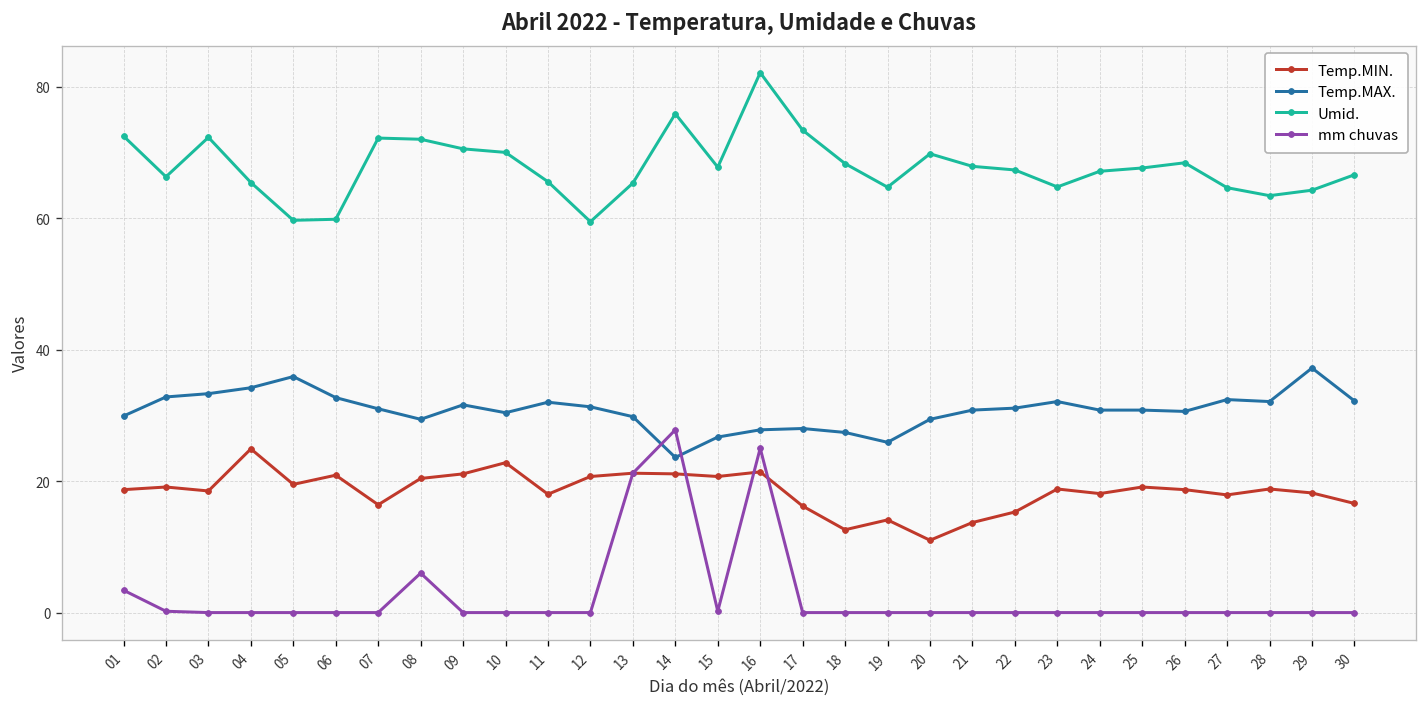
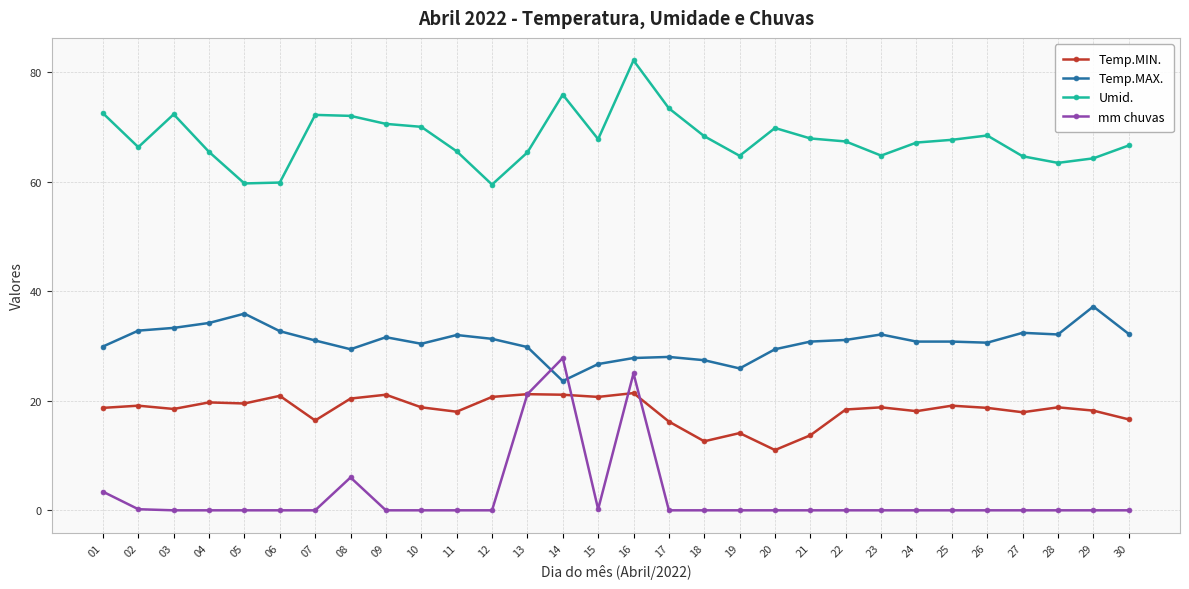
  {
    "Temp.MIN.": {
      "01": 19,
      "02": 19,
      "03": 19,
-     "04": 25,
+     "04": 20,
      "05": 20,
      "06": 21,
      "07": 16,
      "08": 20,
      "09": 21,
-     "10": 23,
+     "10": 19,
      "11": 18,
      "12": 21,
      "14": 21,
      "15": 21,
      "16": 21,
      "17": 16,
      "18": 13,
      "19": 14,
      "20": 11,
      "21": 14,
-     "22": 15,
+     "22": 18,
      "23": 19,
      "24": 18,
      "25": 19,
      "26": 19,
      "27": 18,
      "28": 19,
      "29": 18,
      "30": 17
    },
    "Temp.MAX.": {
      "01": 30,
      "02": 33,
      "03": 33,
      "04": 34,
      "05": 36,
      "06": 33,
      "07": 31,
      "08": 29,
      "09": 32,
      "10": 30,
      "11": 32,
      "12": 31,
      "13": 30,
      "14": 24,
      "15": 27,
      "16": 28,
      "17": 28,
      "18": 27,
      "19": 26,
      "20": 29,
      "21": 31,
      "22": 31,
      "23": 32,
      "24": 31,
      "25": 31,
      "26": 31,
      "27": 32,
      "28": 32,
      "29": 37,
      "30": 32
    },
    "Umid.": {
      "01": 72,
      "02": 66,
      "03": 72,
      "04": 65,
      "05": 60,
      "06": 60,
      "07": 72,
      "08": 72,
      "09": 71,
      "10": 70,
      "11": 66,
      "12": 59,
      "13": 65,
      "14": 76,
      "15": 68,
      "16": 82,
      "17": 73,
      "18": 68,
      "19": 65,
      "20": 70,
      "21": 68,
      "22": 67,
      "23": 65,
      "24": 67,
      "25": 68,
      "26": 68,
      "27": 65,
      "28": 63,
      "29": 64,
      "30": 67
    },
    "mm chuvas": {
      "01": 3,
      "02": 0,
      "03": 0,
      "04": 0,
      "05": 0,
      "06": 0,
      "07": 0,
      "08": 6,
      "09": 0,
      "10": 0,
      "11": 0,
      "12": 0,
      "14": 28,
      "15": 0,
      "16": 25,
      "17": 0,
      "18": 0,
      "19": 0,
      "20": 0,
      "21": 0,
      "22": 0,
      "23": 0,
      "24": 0,
      "25": 0,
      "26": 0,
      "27": 0,
      "28": 0,
      "29": 0,
      "30": 0
    }
  }
